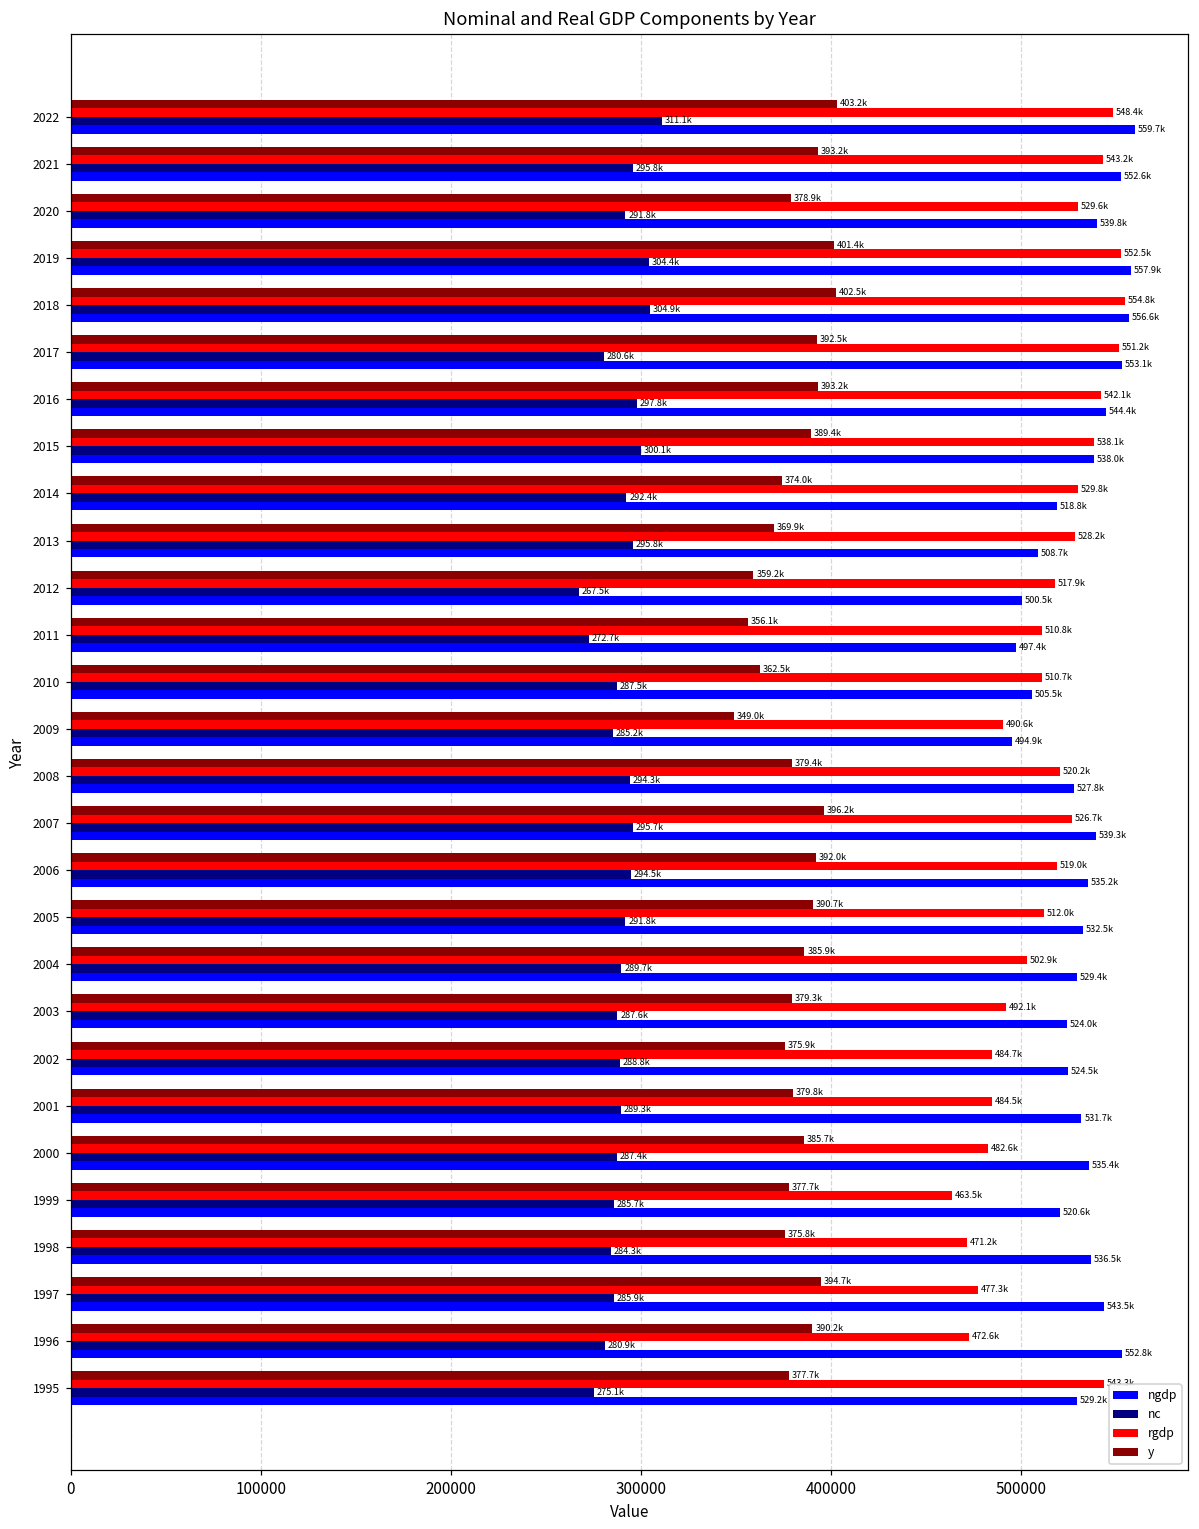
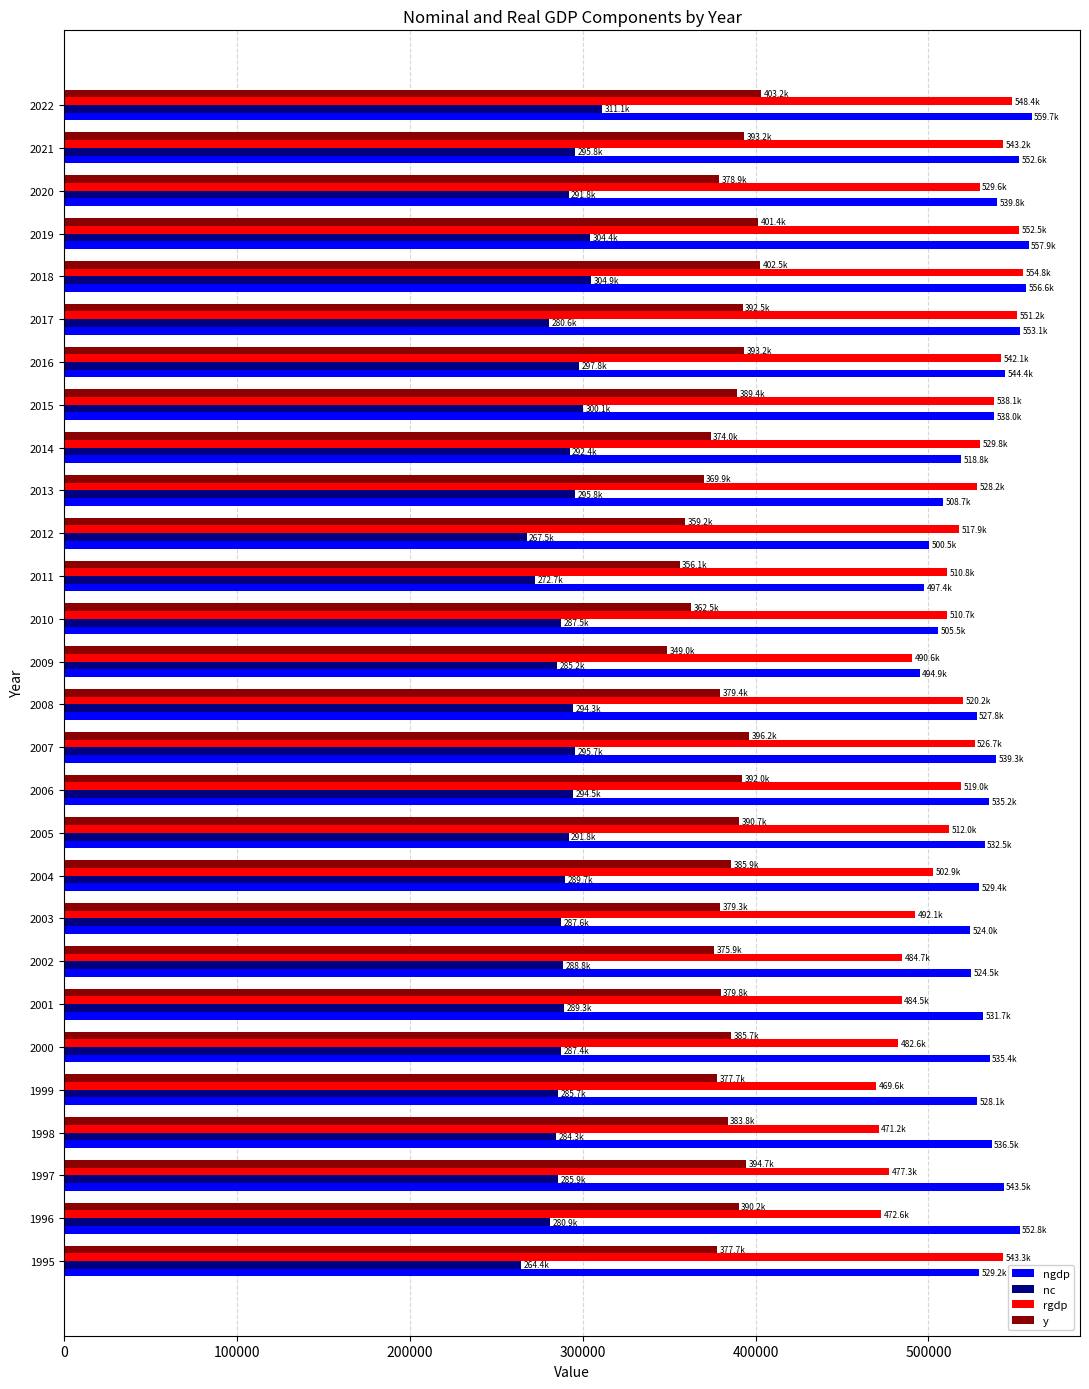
  {
    "ngdp": {
      "2022": "559.7k",
      "2021": "552.6k",
      "2020": "539.8k",
      "2019": "557.9k",
      "2018": "556.6k",
      "2017": "553.1k",
      "2016": "544.4k",
      "2015": "538.0k",
      "2014": "518.8k",
      "2013": "508.7k",
      "2012": "500.5k",
      "2011": "497.4k",
      "2010": "505.5k",
      "2009": "494.9k",
      "2008": "527.8k",
      "2007": "539.3k",
      "2006": "535.2k",
      "2005": "532.5k",
      "2004": "529.4k",
      "2003": "524.0k",
      "2002": "524.5k",
      "2001": "531.7k",
      "2000": "535.4k",
-     "1999": "520.6k",
+     "1999": "528.1k",
      "1998": "536.5k",
      "1997": "543.5k",
      "1996": "552.8k",
      "1995": "529.2k"
    },
    "nc": {
      "2022": "311.1k",
      "2021": "295.8k",
      "2020": "291.8k",
      "2019": "304.4k",
      "2018": "304.9k",
      "2017": "280.6k",
      "2016": "297.8k",
      "2015": "300.1k",
      "2014": "292.4k",
      "2013": "295.8k",
      "2012": "267.5k",
      "2011": "272.7k",
      "2010": "287.5k",
      "2009": "285.2k",
      "2008": "294.3k",
      "2007": "295.7k",
      "2006": "294.5k",
      "2005": "291.8k",
      "2004": "289.7k",
      "2003": "287.6k",
      "2002": "288.8k",
      "2001": "289.3k",
      "2000": "287.4k",
      "1999": "285.7k",
      "1998": "284.3k",
      "1997": "285.9k",
      "1996": "280.9k",
-     "1995": "275.1k"
+     "1995": "264.4k"
    },
    "rgdp": {
      "2022": "548.4k",
      "2021": "543.2k",
      "2020": "529.6k",
      "2019": "552.5k",
      "2018": "554.8k",
      "2017": "551.2k",
      "2016": "542.1k",
      "2015": "538.1k",
      "2014": "529.8k",
      "2013": "528.2k",
      "2012": "517.9k",
      "2011": "510.8k",
      "2010": "510.7k",
      "2009": "490.6k",
      "2008": "520.2k",
      "2007": "526.7k",
      "2006": "519.0k",
      "2005": "512.0k",
      "2004": "502.9k",
      "2003": "492.1k",
      "2002": "484.7k",
      "2001": "484.5k",
      "2000": "482.6k",
-     "1999": "463.5k",
+     "1999": "469.6k",
      "1998": "471.2k",
      "1997": "477.3k",
      "1996": "472.6k",
      "1995": "543.3k"
    },
    "y": {
      "2022": "403.2k",
      "2021": "393.2k",
      "2020": "378.9k",
      "2019": "401.4k",
      "2018": "402.5k",
      "2017": "392.5k",
      "2016": "393.2k",
      "2015": "389.4k",
      "2014": "374.0k",
      "2013": "369.9k",
      "2012": "359.2k",
      "2011": "356.1k",
      "2010": "362.5k",
      "2009": "349.0k",
      "2008": "379.4k",
      "2007": "396.2k",
      "2006": "392.0k",
      "2005": "390.7k",
      "2004": "385.9k",
      "2003": "379.3k",
      "2002": "375.9k",
      "2001": "379.8k",
      "2000": "385.7k",
      "1999": "377.7k",
-     "1998": "375.8k",
+     "1998": "383.8k",
      "1997": "394.7k",
      "1996": "390.2k",
      "1995": "377.7k"
    }
  }
